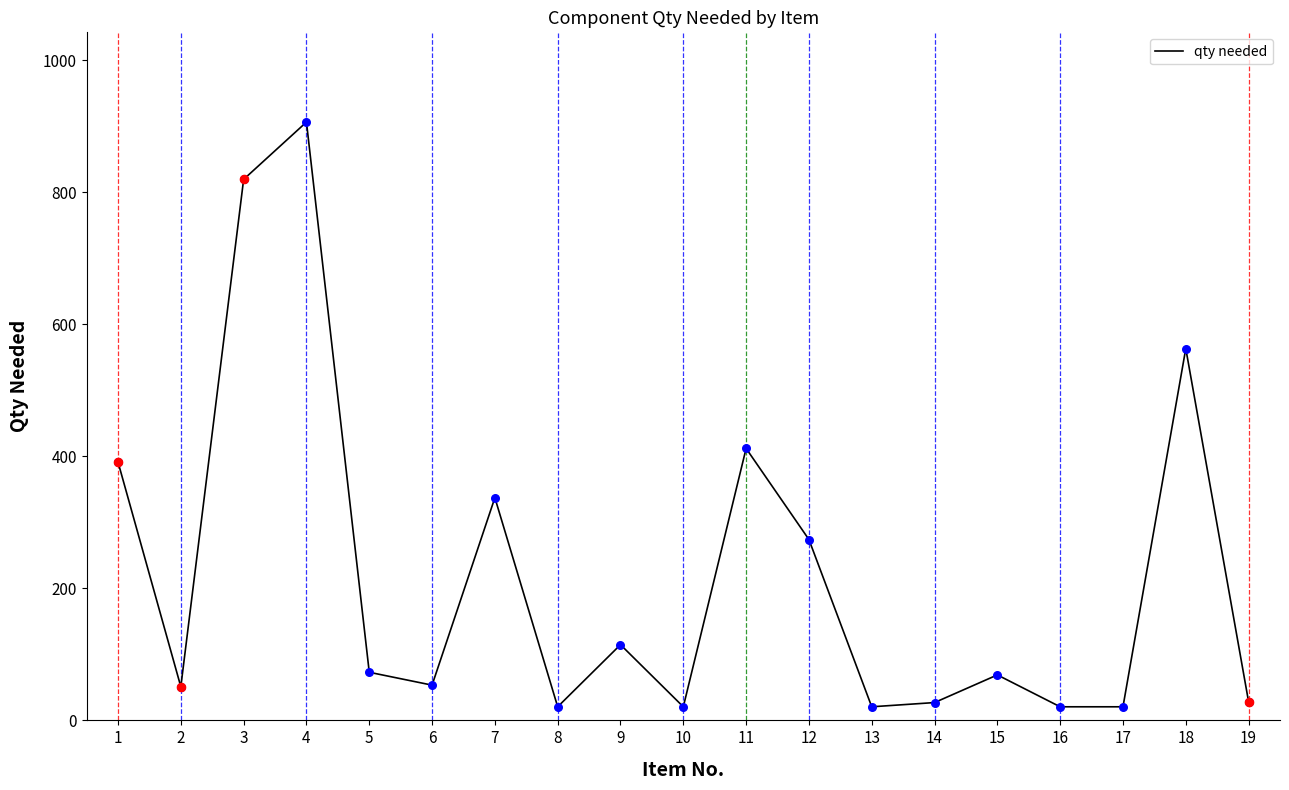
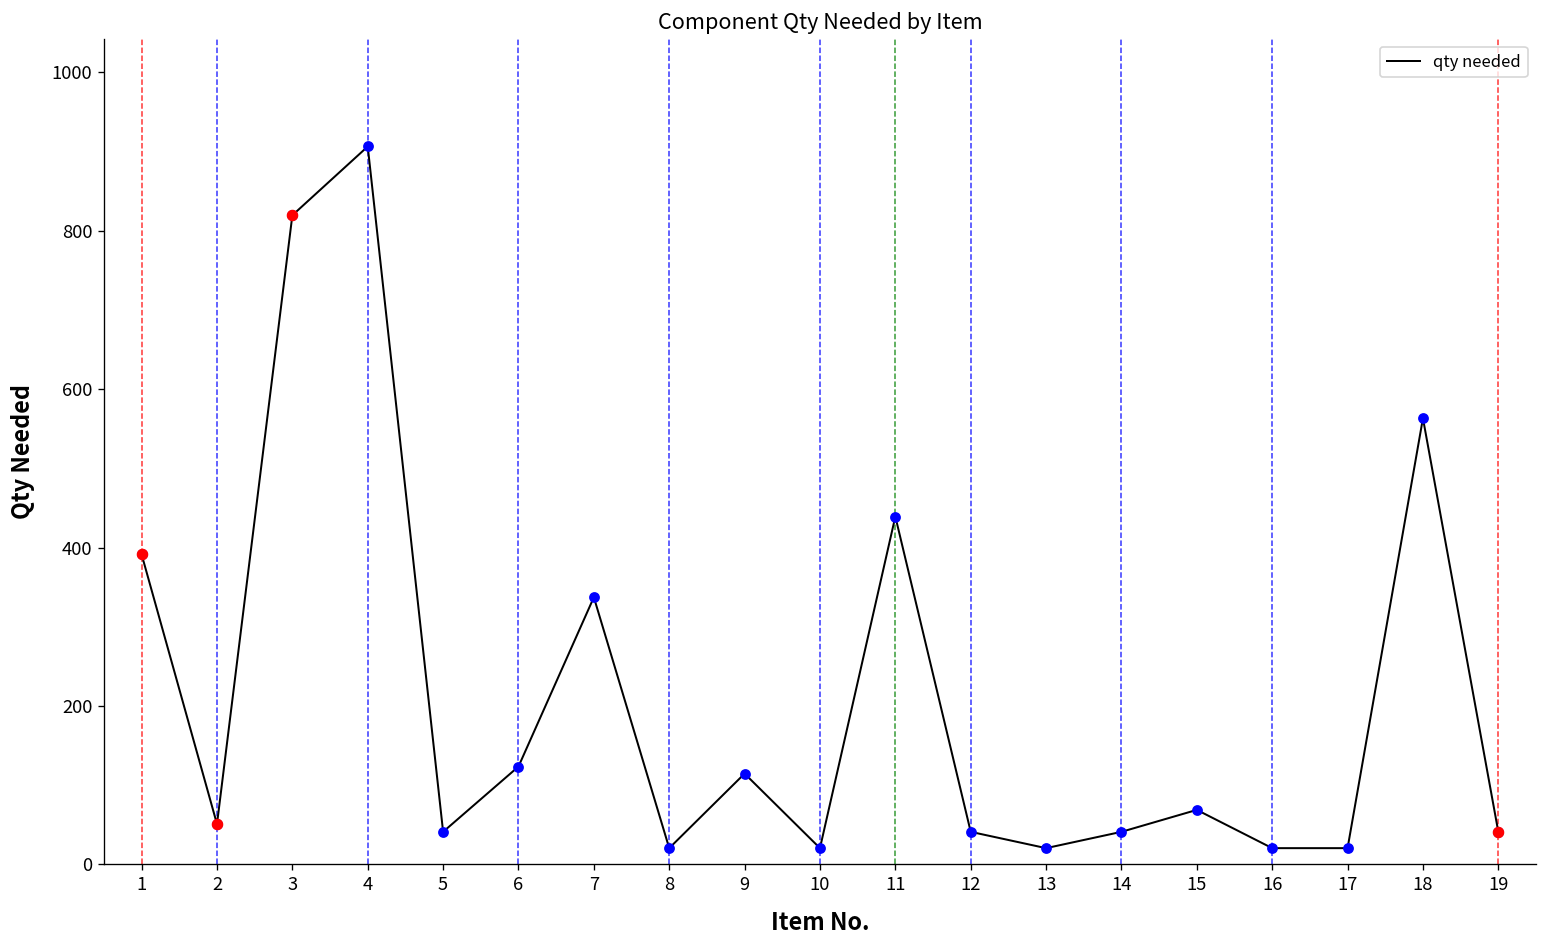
  {
    "qty needed": {
      "4": 910,
-     "5": 70,
-     "6": 50,
+     "5": 40,
+     "6": 120,
      "7": 340,
      "8": 20,
      "9": 110,
      "10": 20,
-     "11": 410,
-     "12": 270,
+     "11": 440,
+     "12": 40,
      "13": 20,
-     "14": 30,
+     "14": 40,
      "15": 70,
      "16": 20,
      "17": 20,
      "18": 560,
-     "19": 30
+     "19": 40
    }
  }
